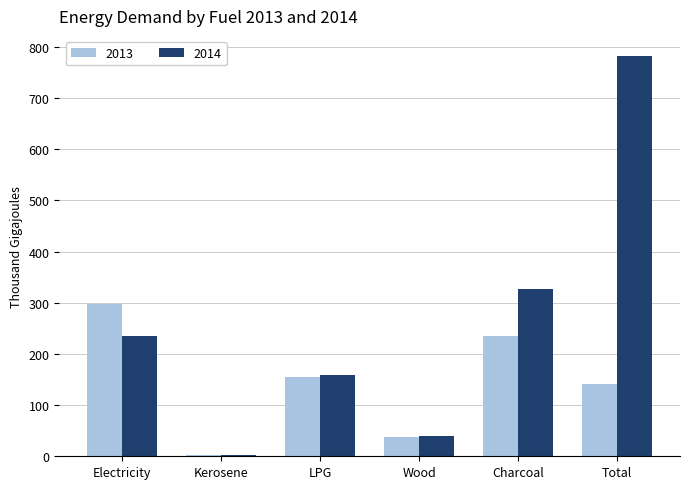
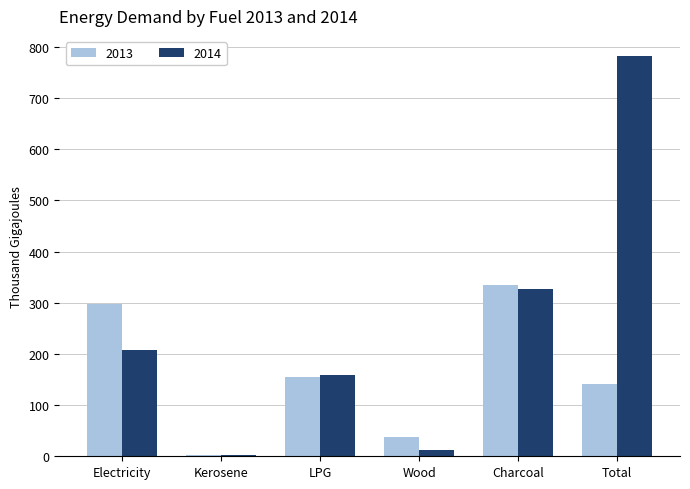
  {
    "2013": {
      "Electricity": 300,
      "LPG": 150,
      "Wood": 40,
-     "Charcoal": 230,
+     "Charcoal": 340,
      "Total": 140
    },
    "2014": {
-     "Electricity": 230,
+     "Electricity": 210,
      "LPG": 160,
-     "Wood": 40,
+     "Wood": 10,
      "Charcoal": 330,
      "Total": 780
    }
  }
